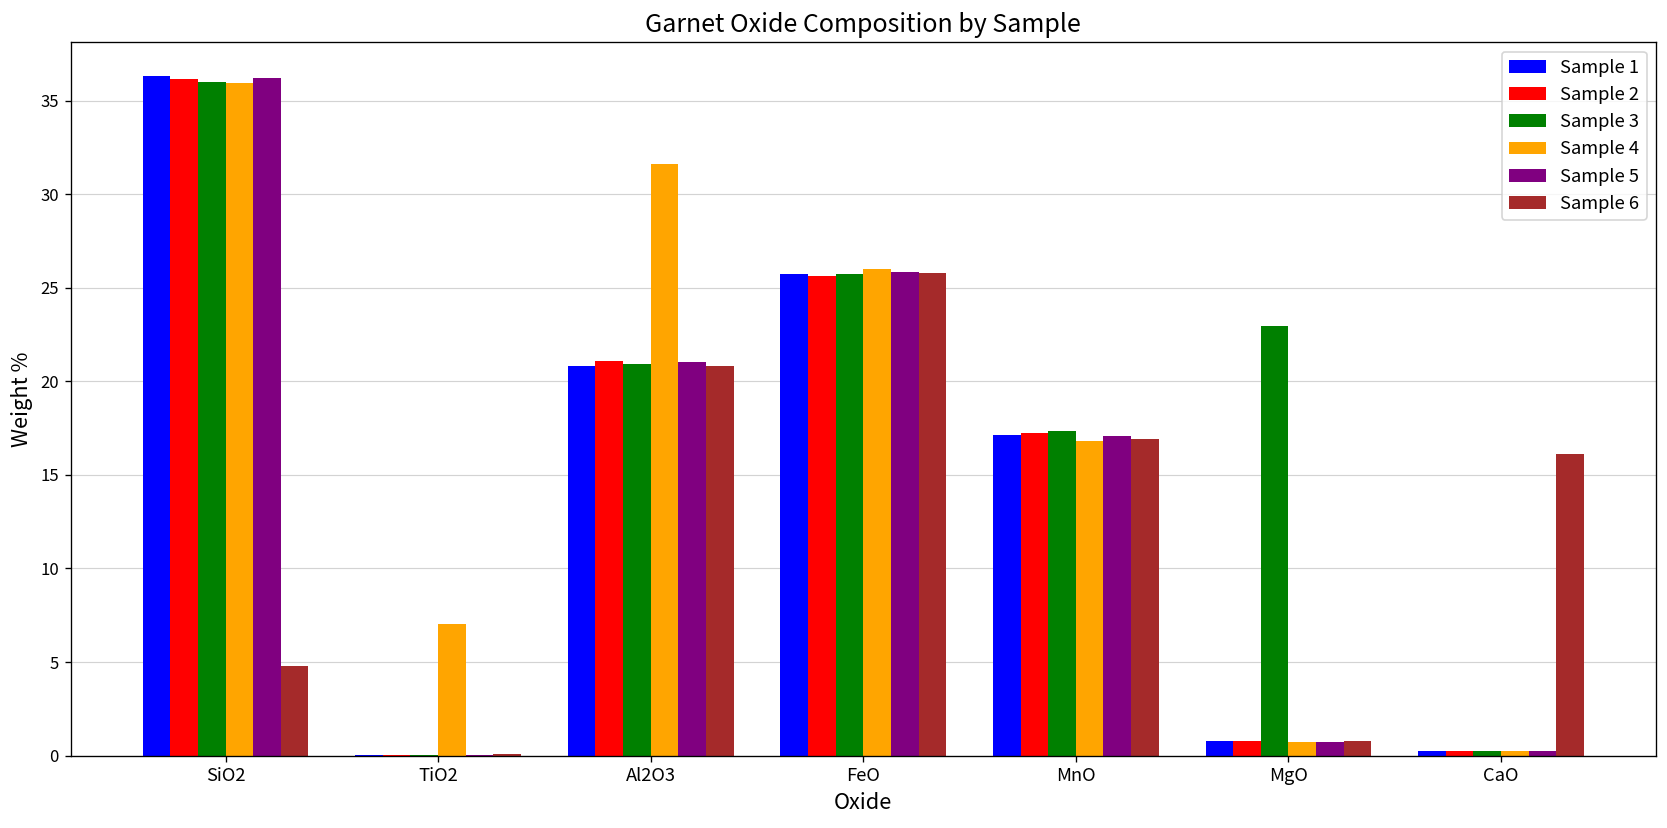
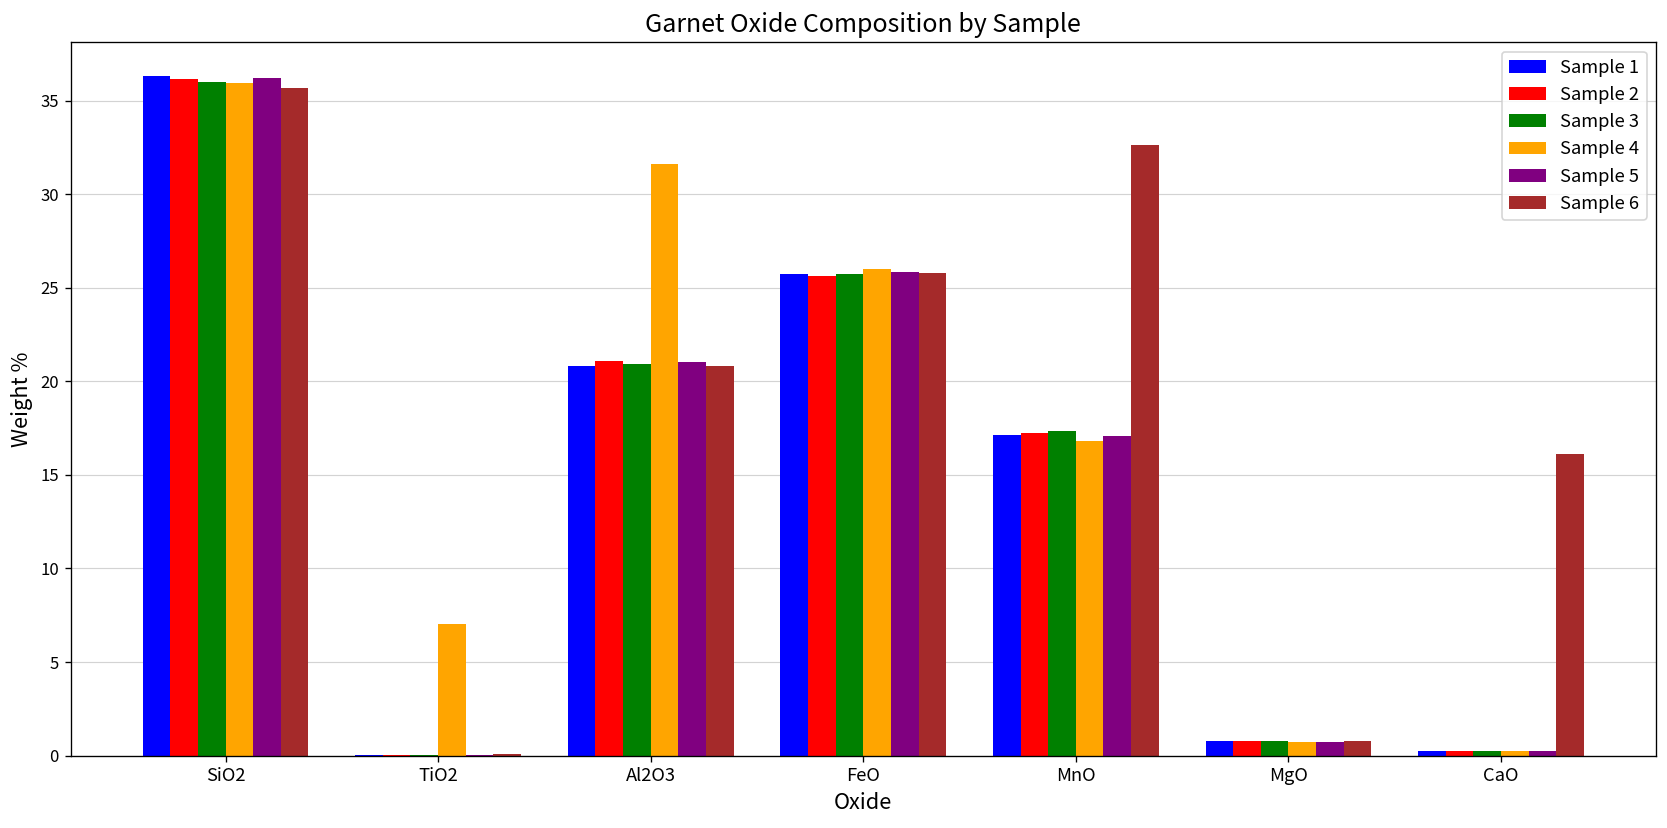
  {
    "Sample 1": {
      "SiO2": 36.3,
      "Al2O3": 20.8,
      "FeO": 25.7,
      "MnO": 17.1,
      "MgO": 0.8,
      "CaO": 0.2
    },
    "Sample 2": {
      "SiO2": 36.1,
      "Al2O3": 21.1,
      "FeO": 25.6,
      "MnO": 17.3,
      "MgO": 0.8,
      "CaO": 0.3
    },
    "Sample 3": {
      "SiO2": 36.0,
      "Al2O3": 20.9,
      "FeO": 25.7,
      "MnO": 17.4,
-     "MgO": 22.9,
+     "MgO": 0.8,
      "CaO": 0.3
    },
    "Sample 4": {
      "SiO2": 35.9,
      "TiO2": 7.0,
      "Al2O3": 31.6,
      "FeO": 26.0,
      "MnO": 16.8,
      "MgO": 0.7,
      "CaO": 0.2
    },
    "Sample 5": {
      "SiO2": 36.2,
      "Al2O3": 21.0,
      "FeO": 25.8,
      "MnO": 17.1,
      "MgO": 0.7,
      "CaO": 0.2
    },
    "Sample 6": {
-     "SiO2": 4.8,
+     "SiO2": 35.7,
      "Al2O3": 20.8,
      "FeO": 25.8,
-     "MnO": 16.9,
+     "MnO": 32.7,
      "MgO": 0.8,
      "CaO": 16.1
    }
  }
